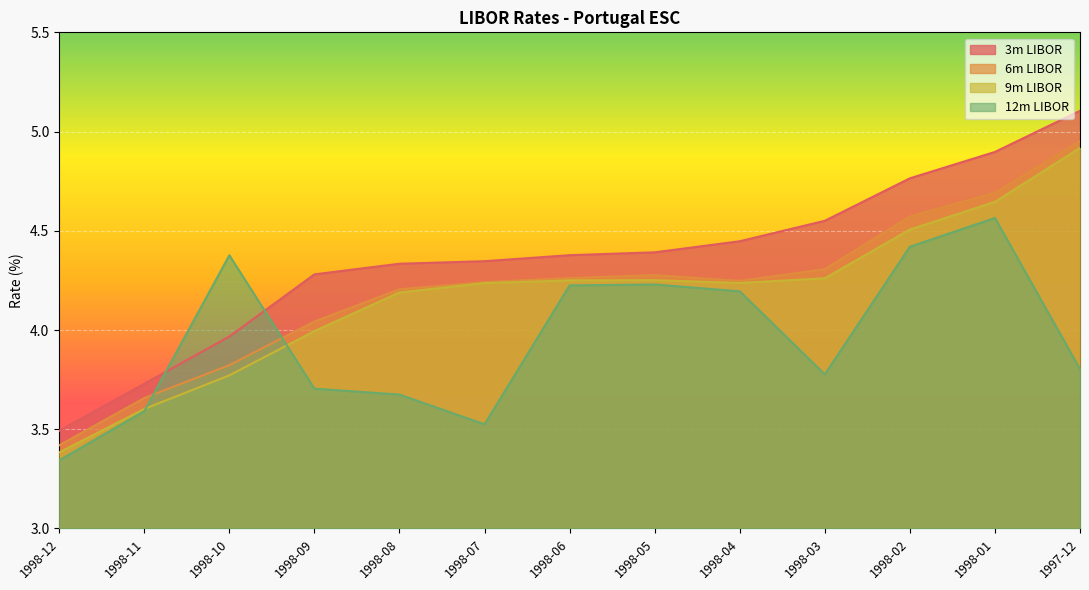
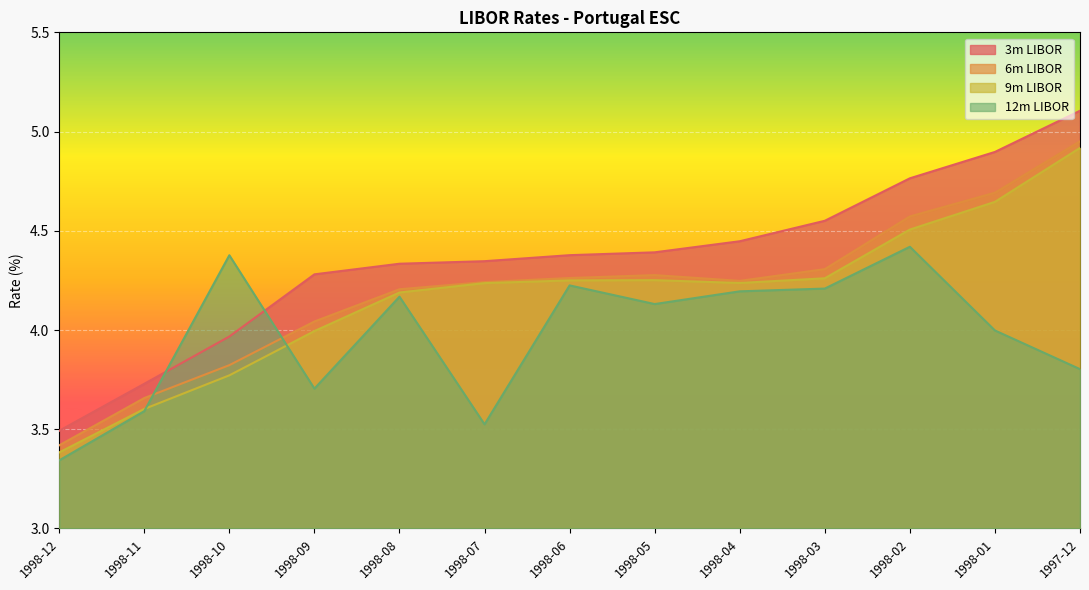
  {
    "12m LIBOR": {
      "1998-12": 3.34,
      "1998-10": 4.38,
      "1998-09": 3.70,
-     "1998-08": 3.67,
+     "1998-08": 4.17,
      "1998-07": 3.52,
      "1998-06": 4.22,
-     "1998-05": 4.23,
+     "1998-05": 4.13,
      "1998-04": 4.19,
-     "1998-03": 3.78,
+     "1998-03": 4.21,
      "1998-02": 4.42,
-     "1998-01": 4.56,
+     "1998-01": 4.00,
      "1997-12": 3.80
    }
  }
